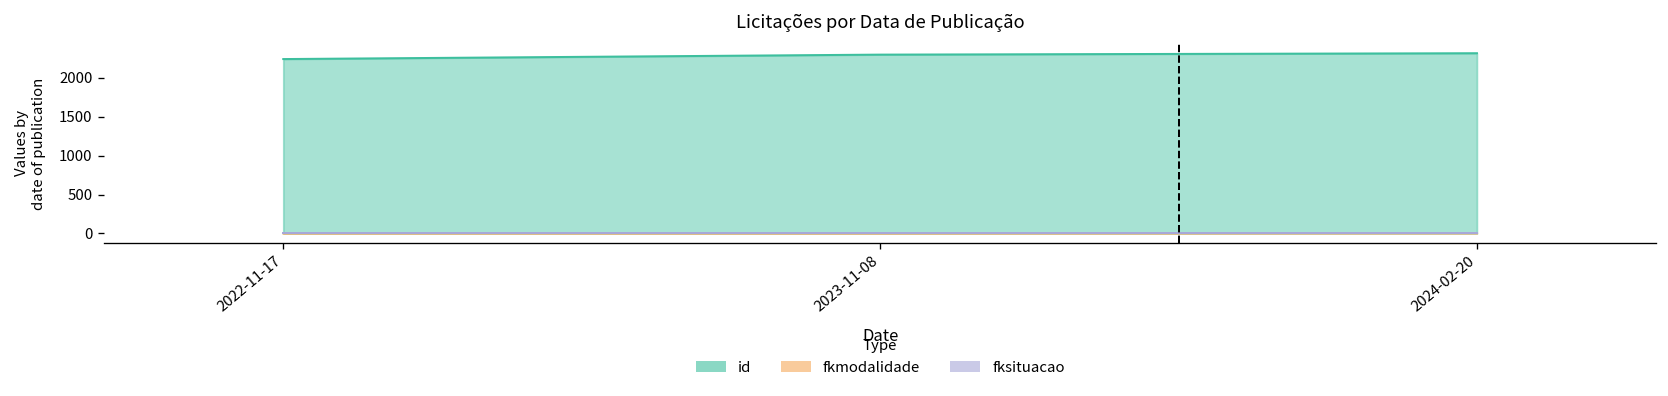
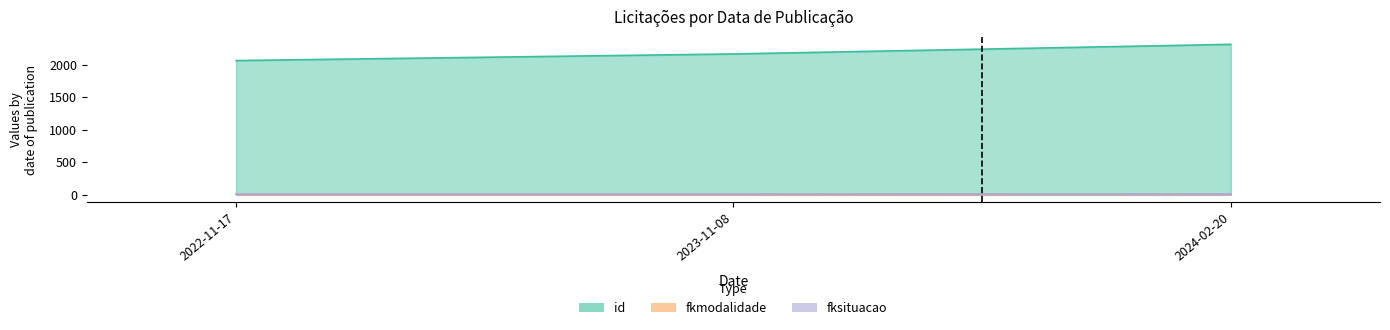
  {
    "id": {
-     "2022-11-17": 2200,
-     "2023-11-08": 2300,
+     "2022-11-17": 2100,
+     "2023-11-08": 2200,
      "2024-02-20": 2300
    },
    "fksituacao": {
      "2022-11-17": 0,
      "2023-11-08": 0,
      "2024-02-20": 0
    }
  }
